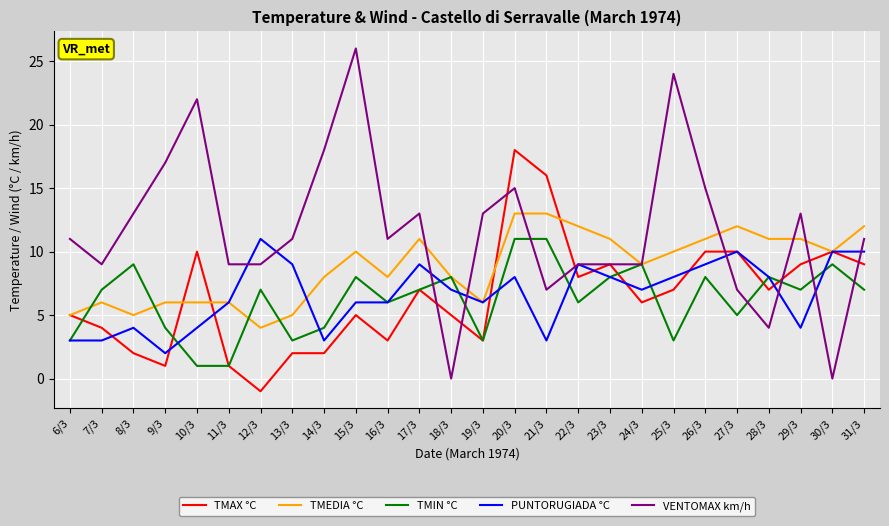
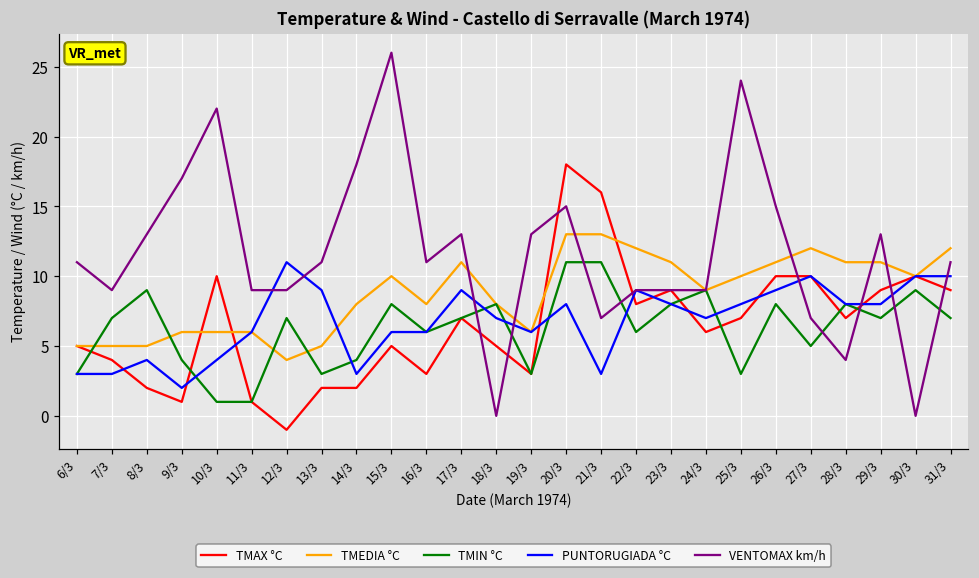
  {
    "TMAX °C": {
      "7/3": 4,
      "8/3": 2,
      "9/3": 1,
      "10/3": 10,
      "12/3": -1,
      "13/3": 2,
      "14/3": 2,
      "15/3": 5,
      "16/3": 3,
      "18/3": 5,
      "20/3": 18,
      "21/3": 16,
      "22/3": 8,
      "24/3": 6,
      "25/3": 7,
      "26/3": 10,
      "28/3": 7,
      "29/3": 9,
      "31/3": 9
    },
    "TMEDIA °C": {
-     "7/3": 6,
+     "7/3": 5,
      "8/3": 5,
      "9/3": 6,
      "10/3": 6,
      "12/3": 4,
      "13/3": 5,
      "14/3": 8,
      "15/3": 10,
      "16/3": 8,
      "17/3": 11,
      "20/3": 13,
      "21/3": 13,
      "22/3": 12,
      "23/3": 11,
      "25/3": 10,
      "26/3": 11,
      "27/3": 12,
      "28/3": 11,
      "29/3": 11,
      "31/3": 12
    },
    "TMIN °C": {
      "7/3": 7,
      "8/3": 9,
      "9/3": 4,
      "10/3": 1,
      "12/3": 7,
      "13/3": 3,
      "14/3": 4,
      "15/3": 8,
      "20/3": 11,
      "21/3": 11,
      "22/3": 6,
      "25/3": 3,
      "26/3": 8,
      "27/3": 5,
      "29/3": 7,
      "30/3": 9,
      "31/3": 7
    },
    "PUNTORUGIADA °C": {
      "7/3": 3,
      "8/3": 4,
      "9/3": 2,
      "10/3": 4,
      "12/3": 11,
      "13/3": 9,
      "14/3": 3,
      "15/3": 6,
      "17/3": 9,
      "18/3": 7,
      "20/3": 8,
      "21/3": 3,
      "24/3": 7,
      "25/3": 8,
      "26/3": 9,
-     "29/3": 4,
+     "29/3": 8,
      "31/3": 10
    },
    "VENTOMAX km/h": {
      "6/3": 11,
      "7/3": 9,
      "8/3": 13,
      "9/3": 17,
      "10/3": 22,
      "11/3": 9,
      "12/3": 9,
      "13/3": 11,
      "14/3": 18,
      "15/3": 26,
      "16/3": 11,
      "17/3": 13,
      "18/3": 0,
      "19/3": 13,
      "20/3": 15,
      "21/3": 7,
      "25/3": 24,
      "26/3": 15,
      "27/3": 7,
      "28/3": 4,
      "29/3": 13,
      "30/3": 0,
      "31/3": 11
    }
  }
